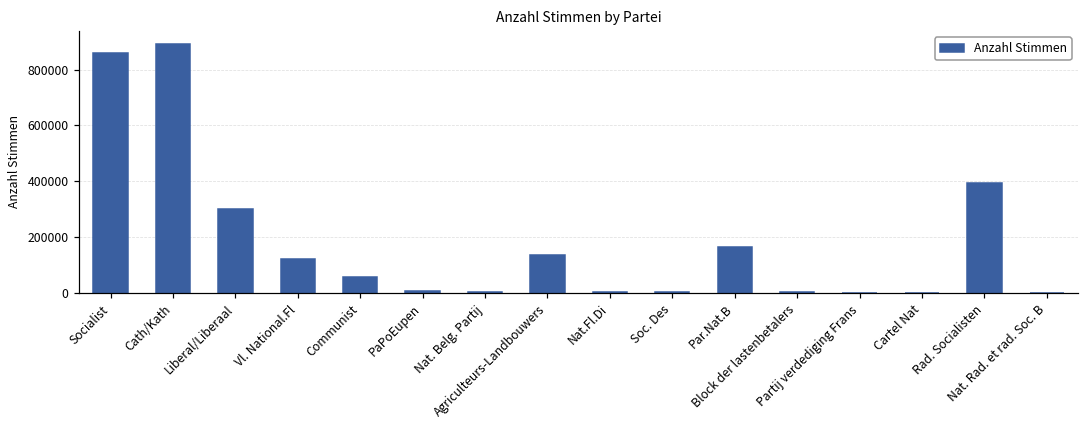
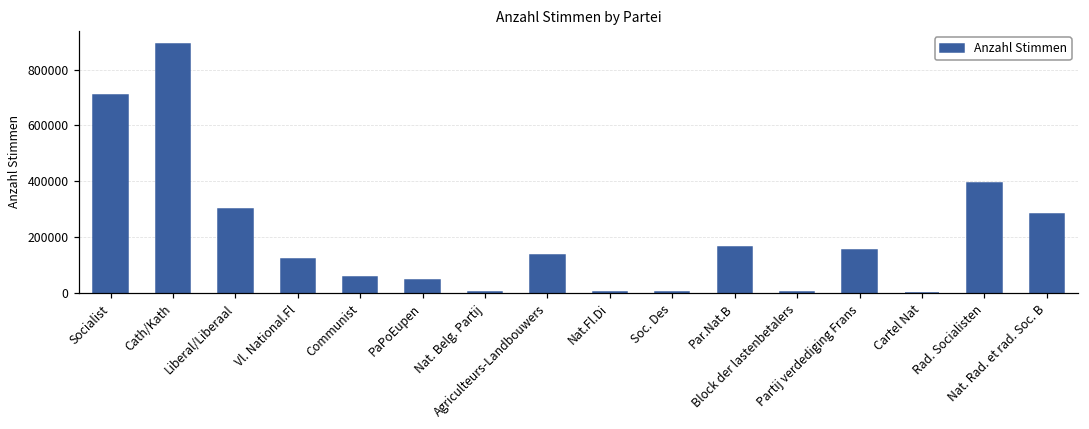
  {
-   "Socialist": 860000,
+   "Socialist": 710000,
    "Cath/Kath": 890000,
    "Liberal/Liberaal": 300000,
    "Vl. National.Fl": 120000,
    "Communist": 50000,
-   "PaPoEupen": 10000,
+   "PaPoEupen": 50000,
    "Agriculteurs-Landbouwers": 130000,
    "Par.Nat.B": 160000,
-   "Partij verdediging Frans": 0,
+   "Partij verdediging Frans": 150000,
    "Rad. Socialisten": 400000,
-   "Nat. Rad. et rad. Soc. B": 0
+   "Nat. Rad. et rad. Soc. B": 280000
  }
